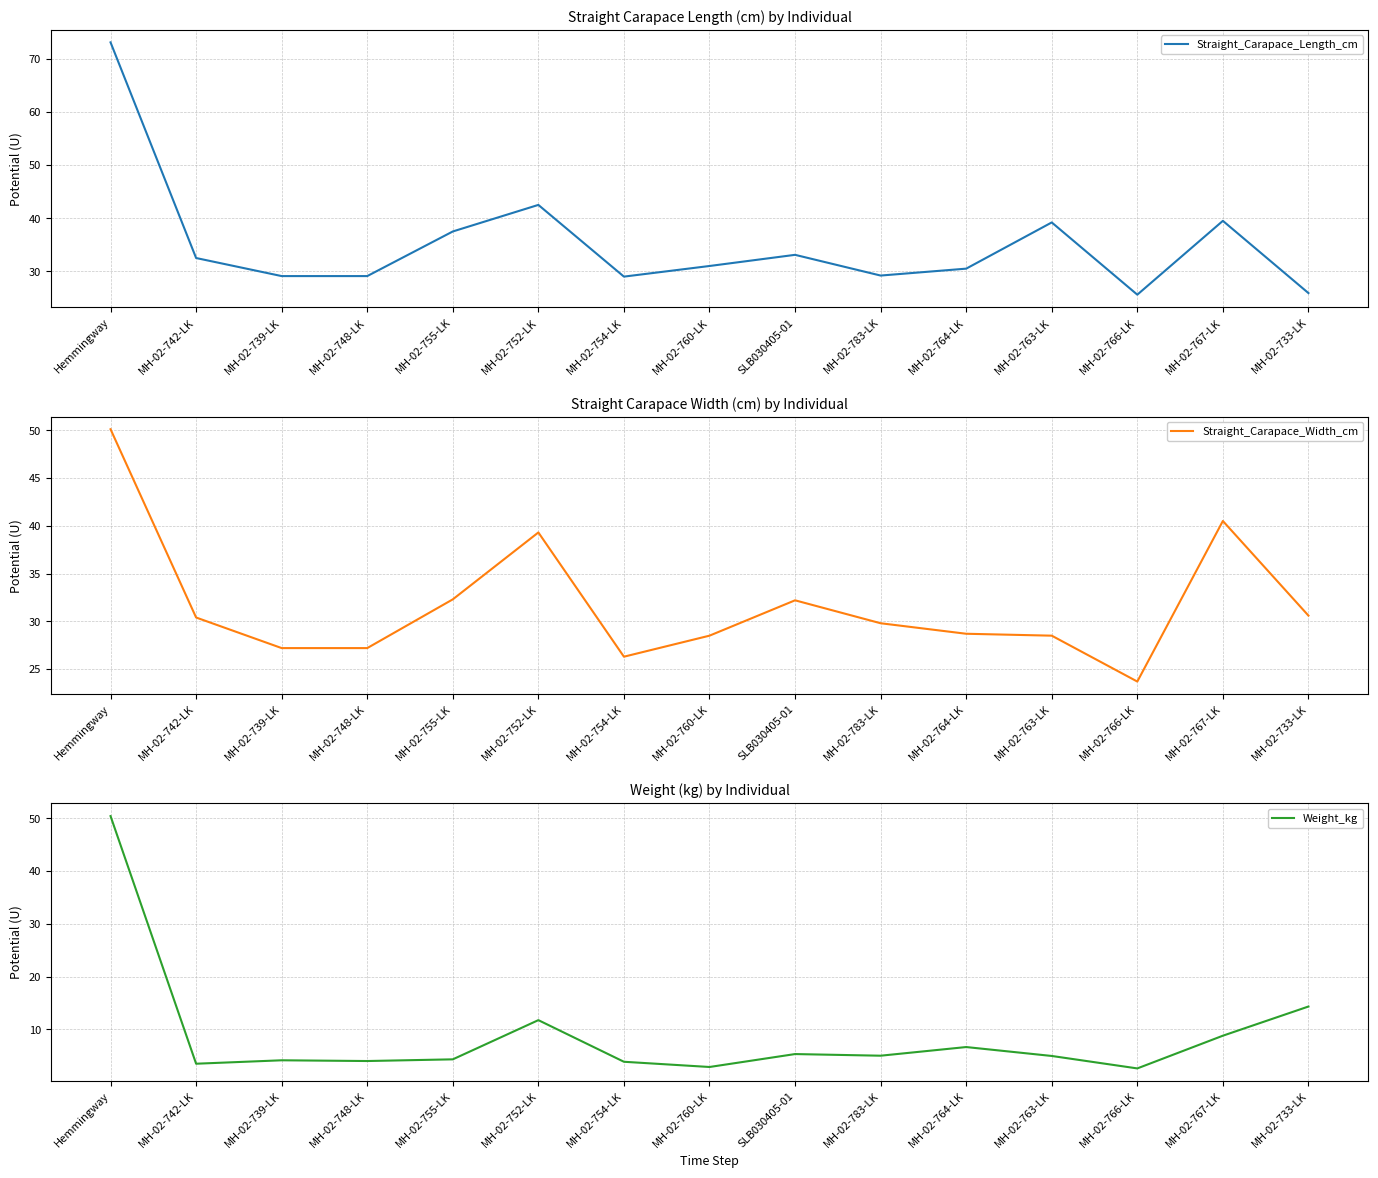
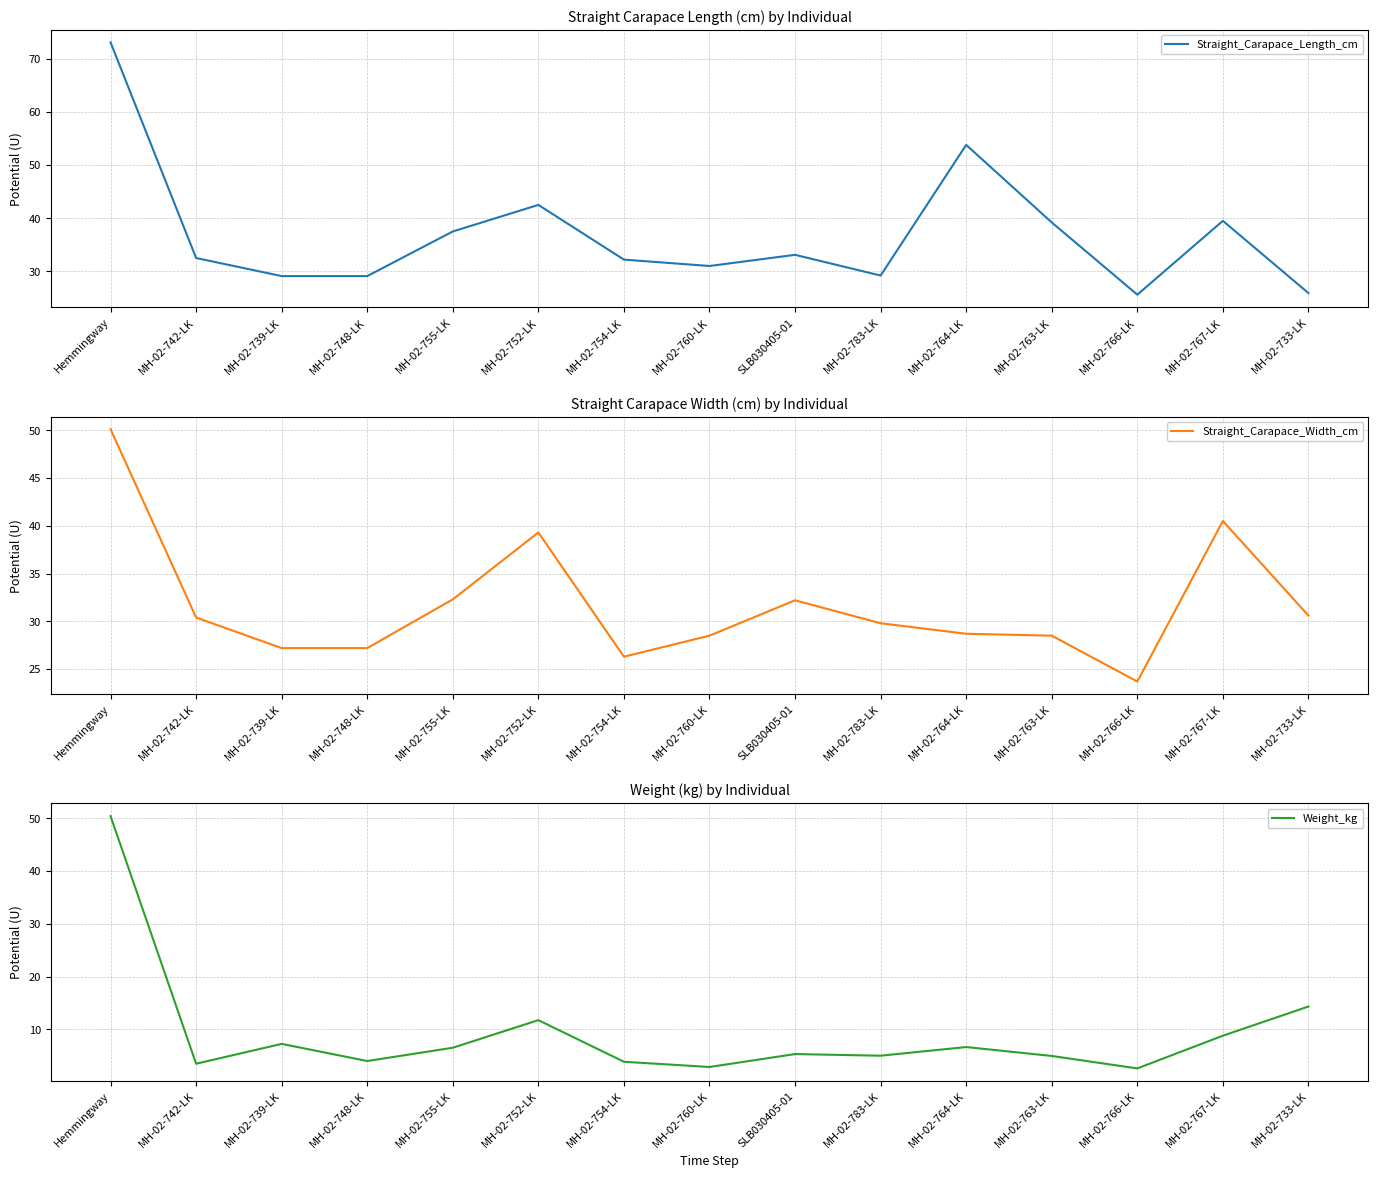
  {
    "Straight Carapace Length (cm) by Individual": {
      "Hemmingway": 73,
      "MH-02-742-LK": 33,
      "MH-02-739-LK": 29,
      "MH-02-748-LK": 29,
      "MH-02-755-LK": 38,
      "MH-02-752-LK": 43,
-     "MH-02-754-LK": 29,
+     "MH-02-754-LK": 32,
      "MH-02-760-LK": 31,
      "SLB030405-01": 33,
      "MH-02-783-LK": 29,
-     "MH-02-764-LK": 31,
+     "MH-02-764-LK": 54,
      "MH-02-763-LK": 39,
      "MH-02-766-LK": 26,
      "MH-02-767-LK": 40,
      "MH-02-733-LK": 26
    },
    "Straight Carapace Width (cm) by Individual": {
      "Hemmingway": 50,
      "MH-02-742-LK": 30,
      "MH-02-739-LK": 27,
      "MH-02-748-LK": 27,
      "MH-02-755-LK": 32,
      "MH-02-752-LK": 39,
      "MH-02-754-LK": 26,
      "MH-02-760-LK": 29,
      "SLB030405-01": 32,
      "MH-02-783-LK": 30,
      "MH-02-764-LK": 29,
      "MH-02-763-LK": 29,
      "MH-02-766-LK": 24,
      "MH-02-767-LK": 41,
      "MH-02-733-LK": 31
    },
    "Weight (kg) by Individual": {
      "Hemmingway": 50,
      "MH-02-742-LK": 3,
-     "MH-02-739-LK": 4,
+     "MH-02-739-LK": 7,
      "MH-02-748-LK": 4,
-     "MH-02-755-LK": 4,
+     "MH-02-755-LK": 7,
      "MH-02-752-LK": 12,
      "MH-02-754-LK": 4,
      "MH-02-760-LK": 3,
      "SLB030405-01": 5,
      "MH-02-783-LK": 5,
      "MH-02-764-LK": 7,
      "MH-02-763-LK": 5,
      "MH-02-766-LK": 3,
      "MH-02-767-LK": 9,
      "MH-02-733-LK": 14
    }
  }
